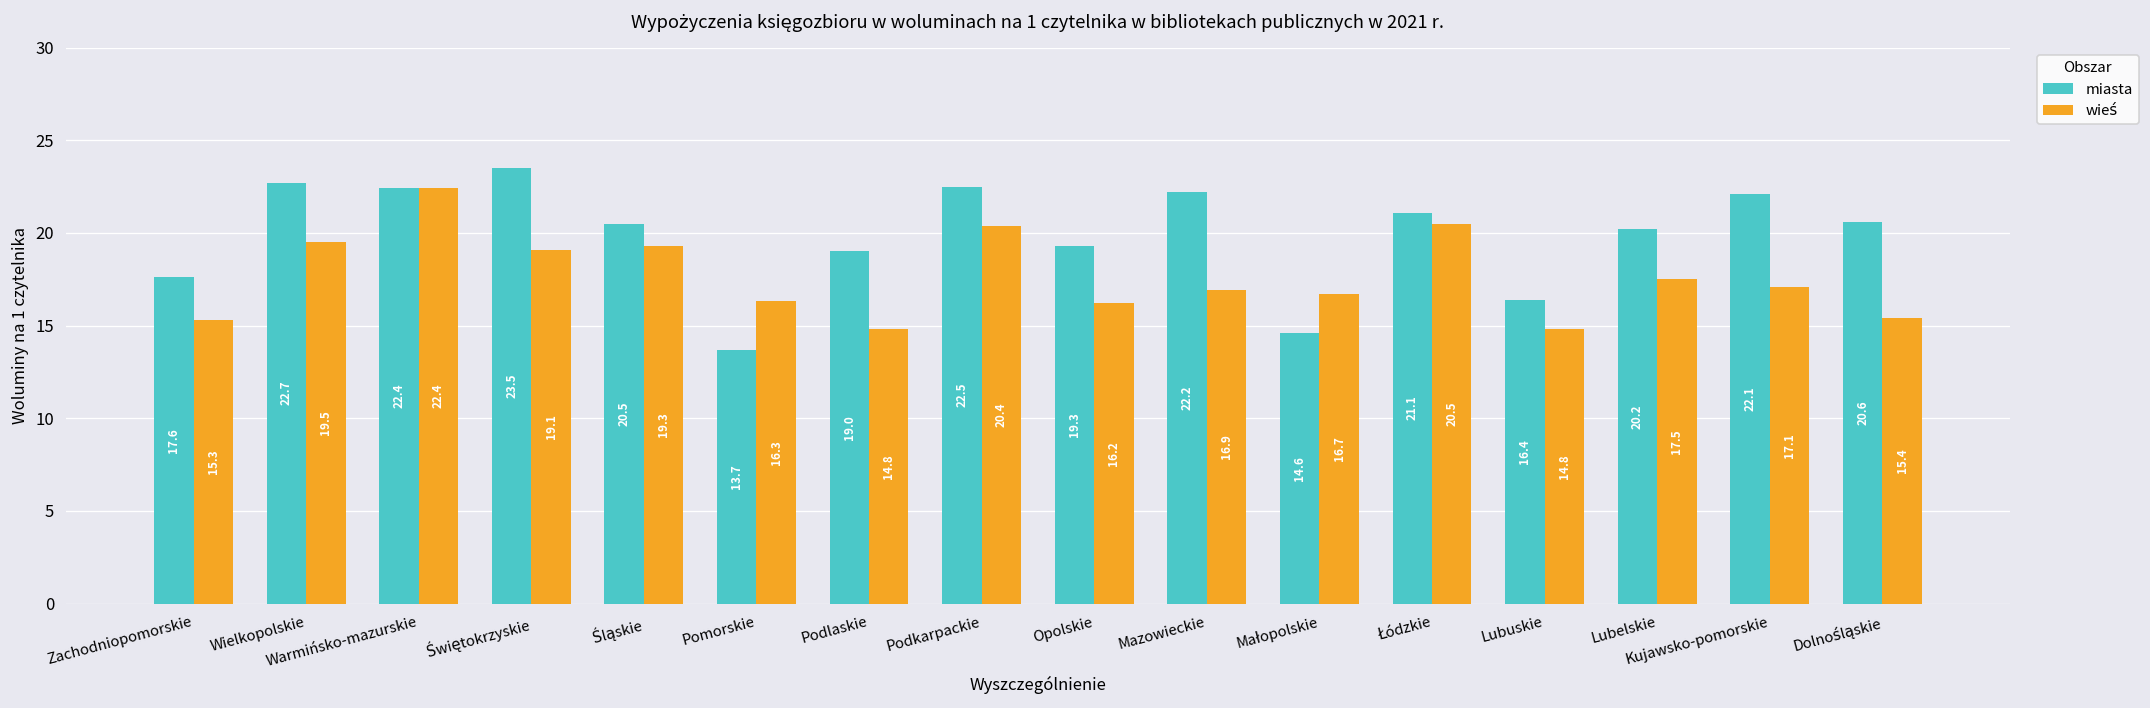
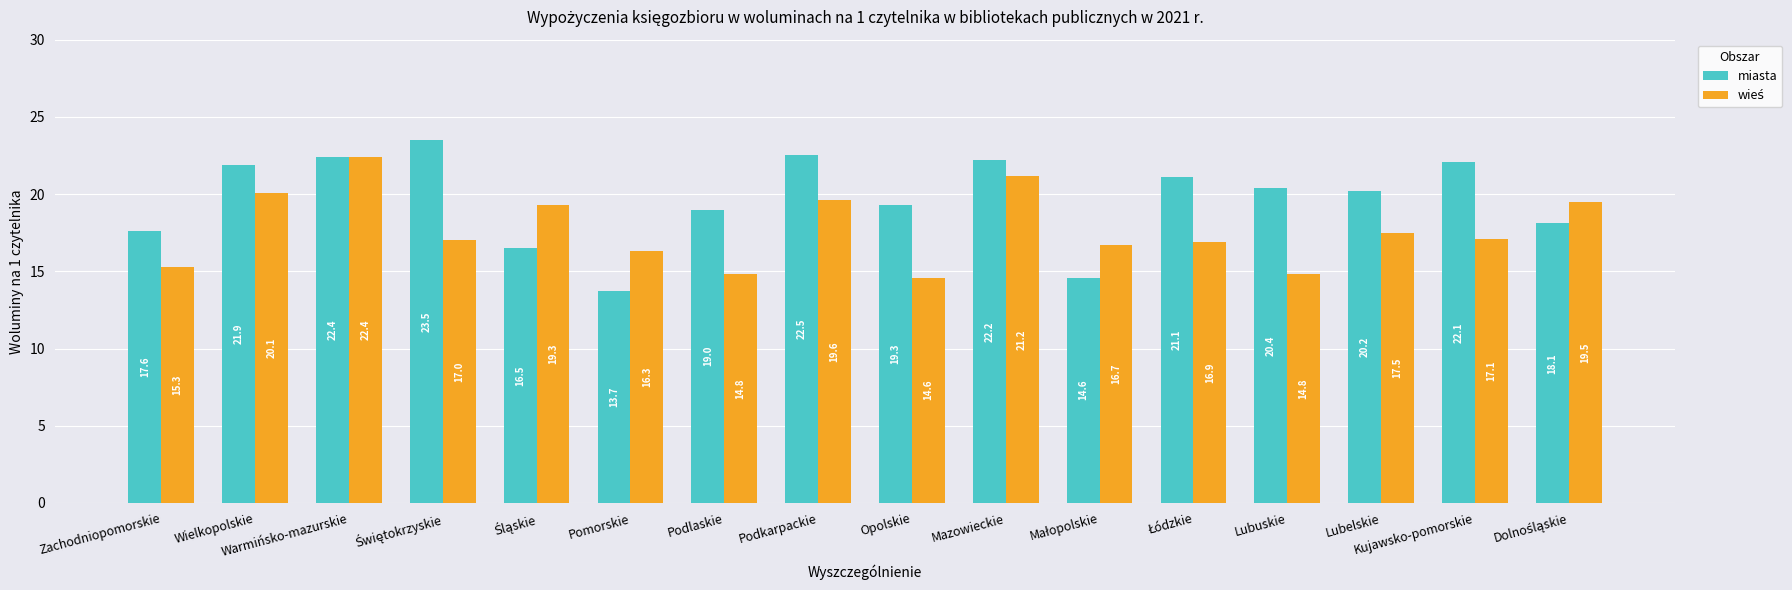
  {
    "miasta": {
      "Zachodniopomorskie": 17.6,
-     "Wielkopolskie": 22.7,
+     "Wielkopolskie": 21.9,
      "Warmińsko-mazurskie": 22.4,
      "Świętokrzyskie": 23.5,
-     "Śląskie": 20.5,
+     "Śląskie": 16.5,
      "Pomorskie": 13.7,
      "Podlaskie": 19.0,
      "Podkarpackie": 22.5,
      "Opolskie": 19.3,
      "Mazowieckie": 22.2,
      "Małopolskie": 14.6,
      "Łódzkie": 21.1,
-     "Lubuskie": 16.4,
+     "Lubuskie": 20.4,
      "Lubelskie": 20.2,
      "Kujawsko-pomorskie": 22.1,
-     "Dolnośląskie": 20.6
+     "Dolnośląskie": 18.1
    },
    "wieś": {
      "Zachodniopomorskie": 15.3,
-     "Wielkopolskie": 19.5,
+     "Wielkopolskie": 20.1,
      "Warmińsko-mazurskie": 22.4,
-     "Świętokrzyskie": 19.1,
+     "Świętokrzyskie": 17.0,
      "Śląskie": 19.3,
      "Pomorskie": 16.3,
      "Podlaskie": 14.8,
-     "Podkarpackie": 20.4,
-     "Opolskie": 16.2,
-     "Mazowieckie": 16.9,
+     "Podkarpackie": 19.6,
+     "Opolskie": 14.6,
+     "Mazowieckie": 21.2,
      "Małopolskie": 16.7,
-     "Łódzkie": 20.5,
+     "Łódzkie": 16.9,
      "Lubuskie": 14.8,
      "Lubelskie": 17.5,
      "Kujawsko-pomorskie": 17.1,
-     "Dolnośląskie": 15.4
+     "Dolnośląskie": 19.5
    }
  }
